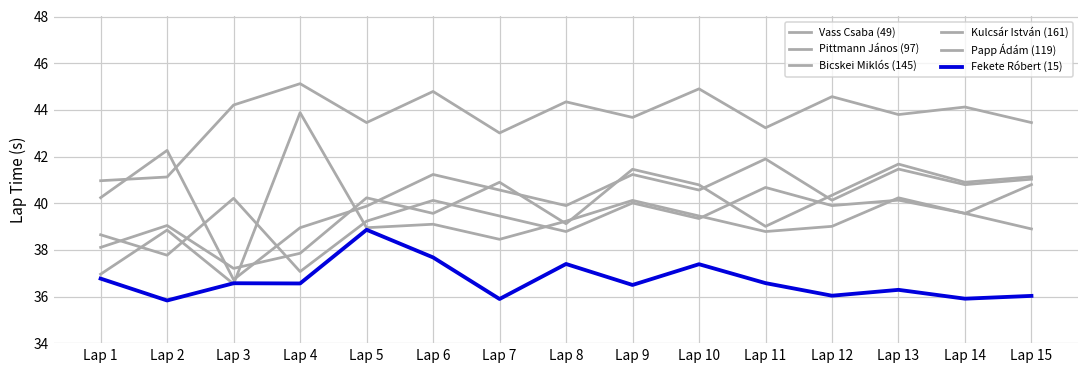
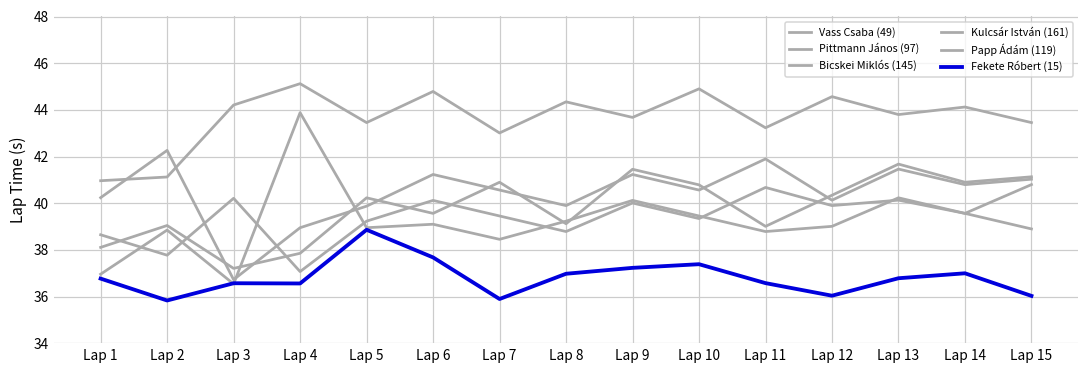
  {
    "Fekete Róbert (15)": {
      "Lap 1": 36.8,
      "Lap 2": 35.8,
      "Lap 4": 36.6,
      "Lap 6": 37.7,
      "Lap 7": 35.9,
-     "Lap 8": 37.4,
-     "Lap 9": 36.5,
+     "Lap 8": 37.0,
+     "Lap 9": 37.2,
      "Lap 10": 37.4,
      "Lap 11": 36.6,
      "Lap 12": 36.0,
-     "Lap 13": 36.3,
-     "Lap 14": 35.9,
+     "Lap 13": 36.8,
+     "Lap 14": 37.0,
      "Lap 15": 36.0
    }
  }
